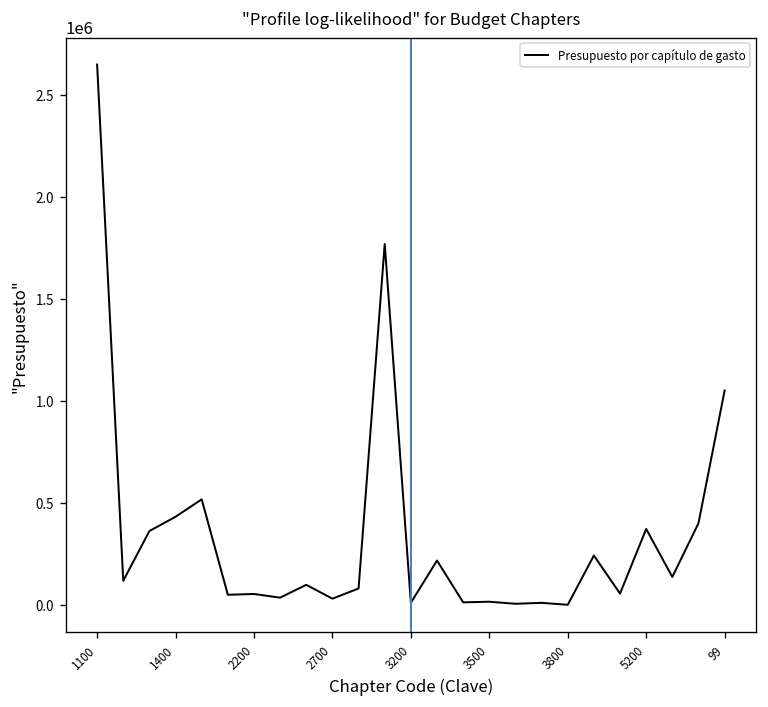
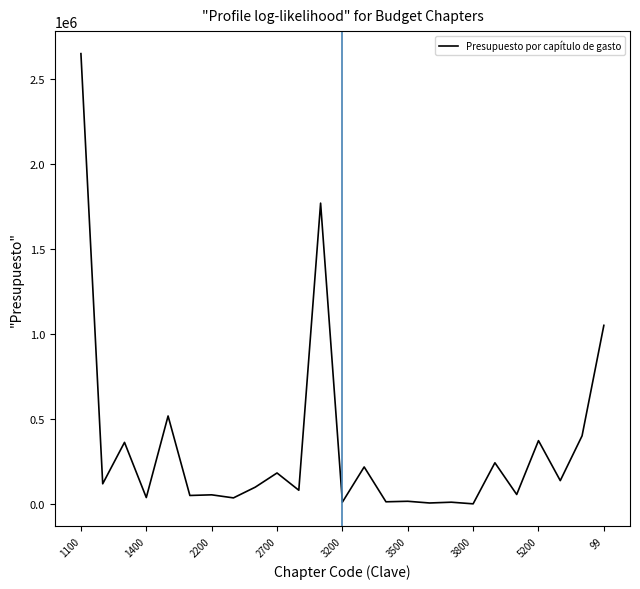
  {
    "1100": 2650000,
-   "1400": 430000,
+   "1400": 40000,
    "2200": 50000,
-   "2700": 30000,
+   "2700": 180000,
    "3200": 10000,
    "3500": 20000,
    "3800": 0,
    "5200": 370000,
    "99": 1050000
  }
